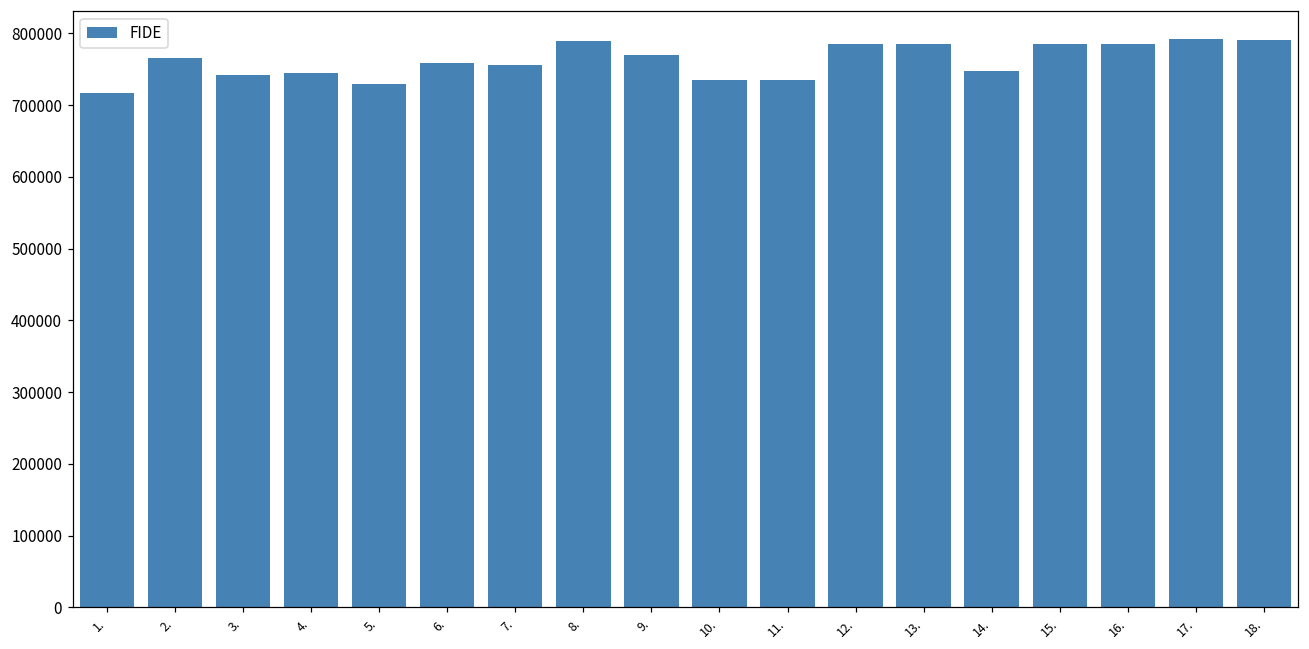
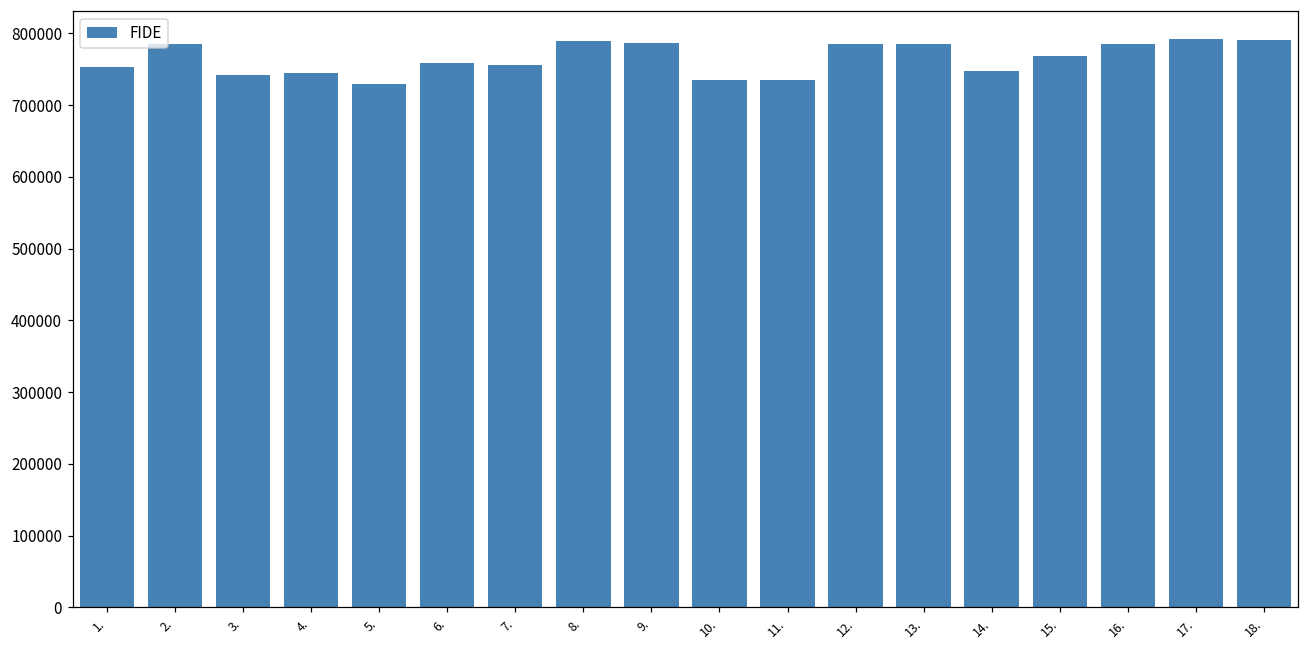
  {
-   "1.": 720000,
-   "2.": 770000,
+   "1.": 750000,
+   "2.": 790000,
    "3.": 740000,
    "4.": 740000,
    "5.": 730000,
    "6.": 760000,
    "7.": 760000,
    "8.": 790000,
-   "9.": 770000,
+   "9.": 790000,
    "10.": 730000,
    "11.": 730000,
    "12.": 780000,
    "13.": 780000,
    "14.": 750000,
-   "15.": 780000,
+   "15.": 770000,
    "16.": 780000,
    "17.": 790000,
    "18.": 790000
  }
